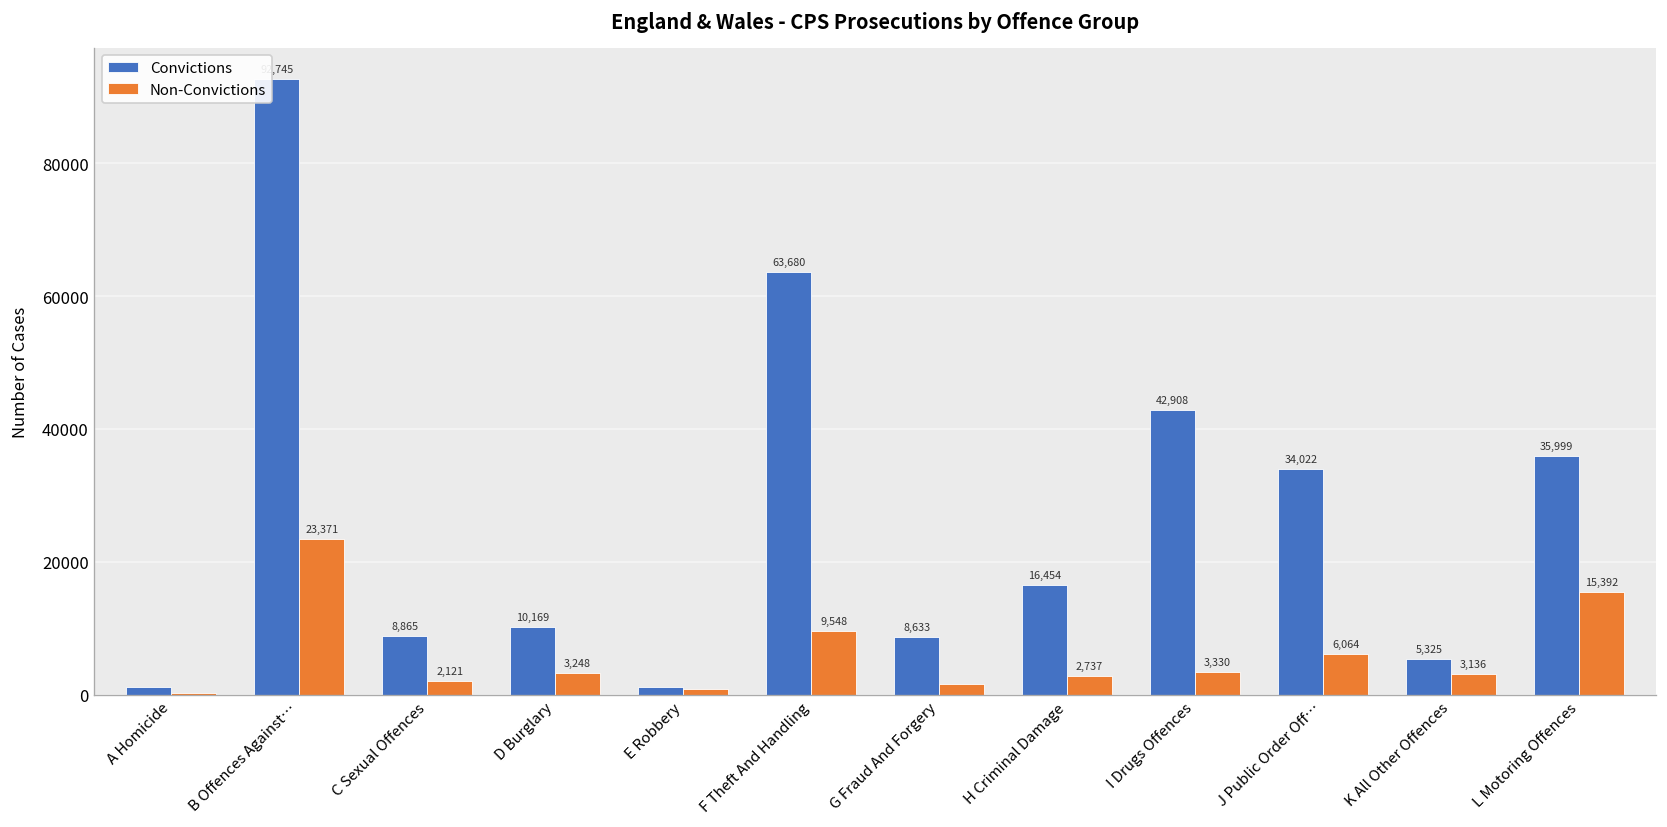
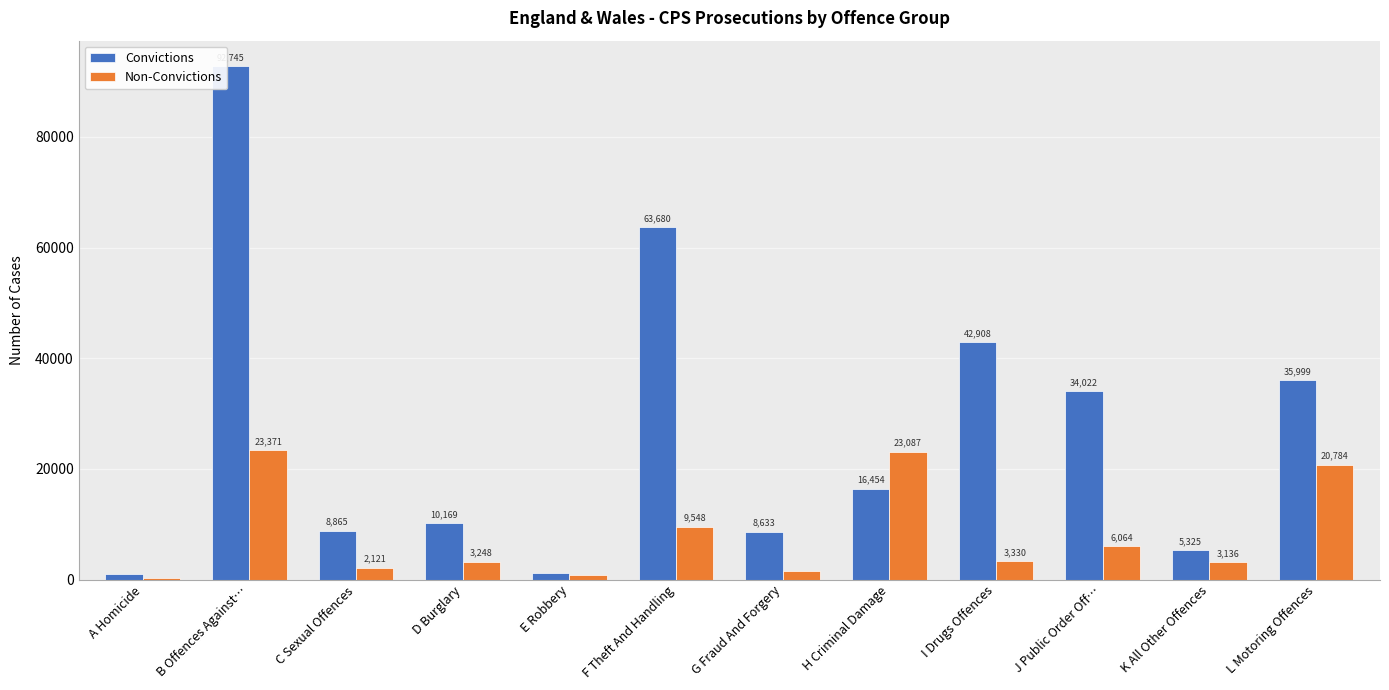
  {
    "Convictions": {
      "C Sexual Offences": "8,865",
      "D Burglary": "10,169",
      "F Theft And Handling": "63,680",
      "G Fraud And Forgery": "8,633",
      "H Criminal Damage": "16,454",
      "I Drugs Offences": "42,908",
      "J Public Order Off…": "34,022",
      "K All Other Offences": "5,325",
      "L Motoring Offences": "35,999"
    },
    "Non-Convictions": {
      "B Offences Against…": "23,371",
      "C Sexual Offences": "2,121",
      "D Burglary": "3,248",
      "F Theft And Handling": "9,548",
-     "H Criminal Damage": "2,737",
+     "H Criminal Damage": "23,087",
      "I Drugs Offences": "3,330",
      "J Public Order Off…": "6,064",
      "K All Other Offences": "3,136",
-     "L Motoring Offences": "15,392"
+     "L Motoring Offences": "20,784"
    }
  }
